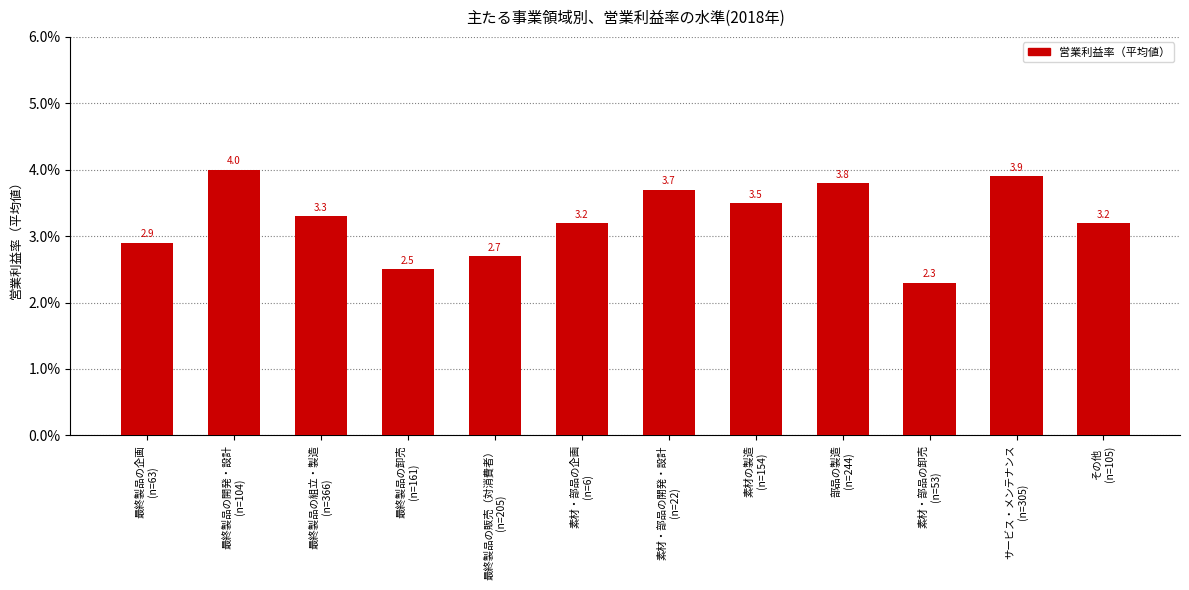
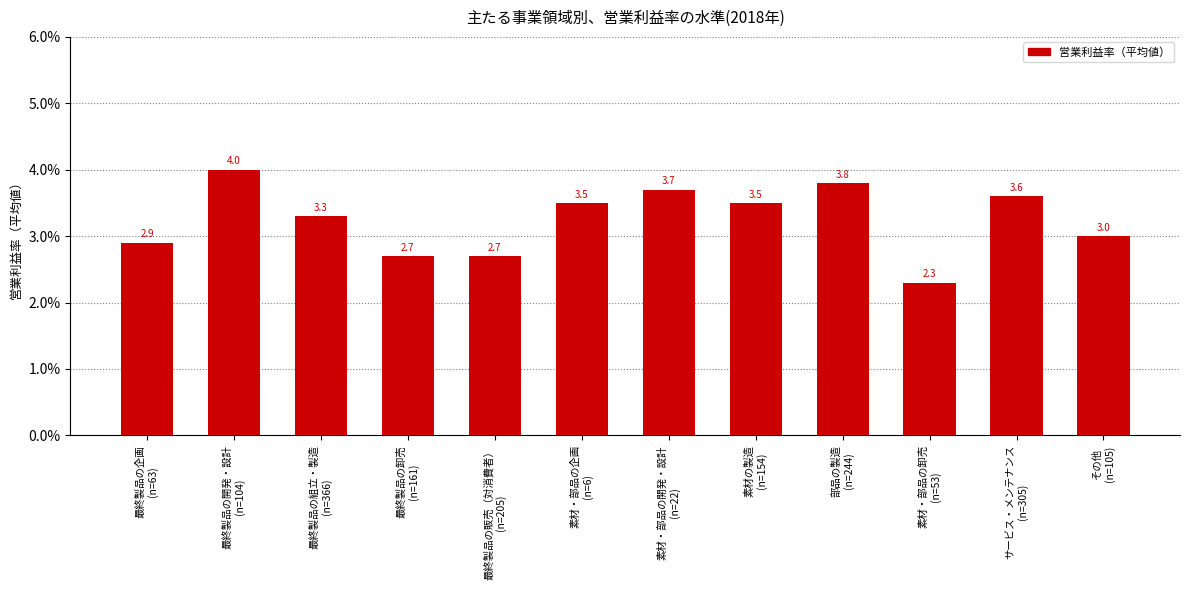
  {
-   "最終製品の卸売 (n=161)": 2.5,
-   "素材・部品の企画 (n=6)": 3.2,
-   "サービス・メンテナンス (n=305)": 3.9,
-   "その他 (n=105)": 3.2
+   "最終製品の卸売 (n=161)": 2.7,
+   "素材・部品の企画 (n=6)": 3.5,
+   "サービス・メンテナンス (n=305)": 3.6,
+   "その他 (n=105)": 3.0
  }
